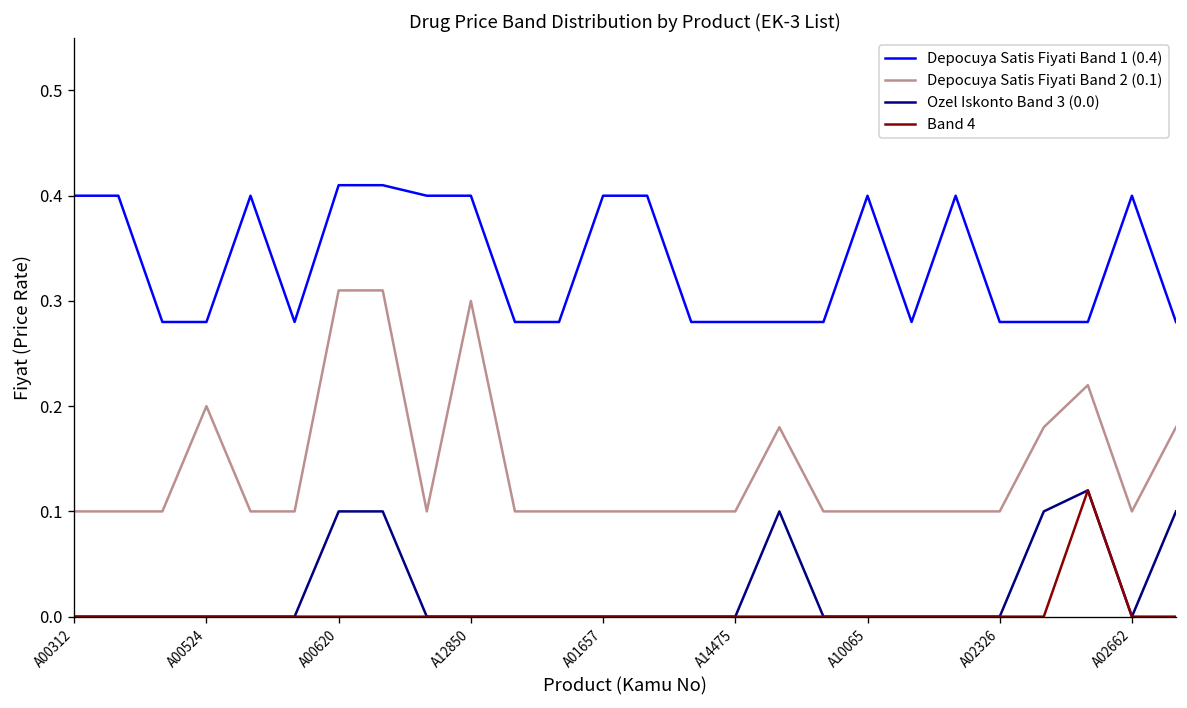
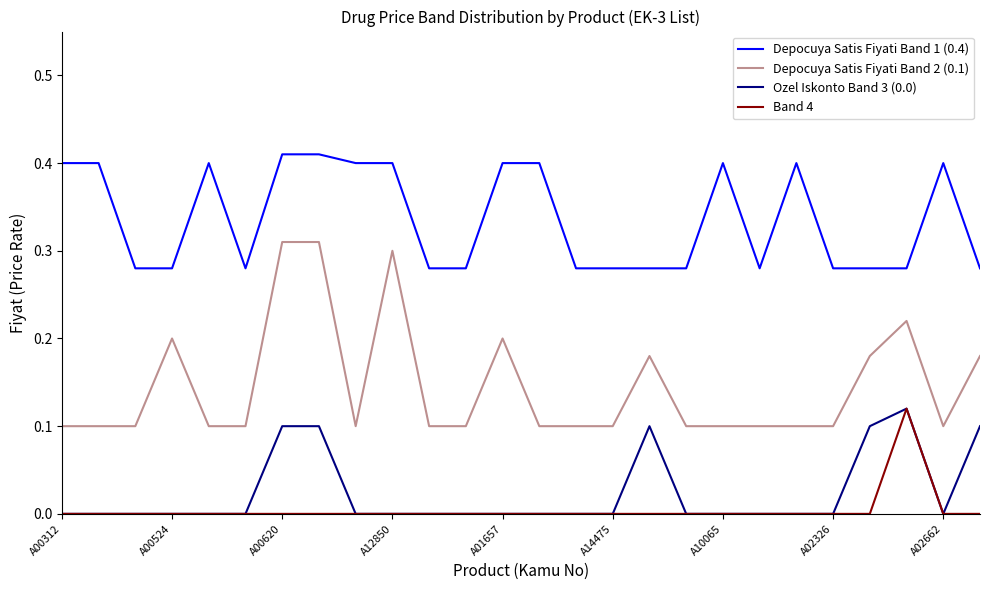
  {
    "Depocuya Satis Fiyati Band 1 (0.4)": {
      "A00312": 0.4,
      "A00524": 0.28,
      "A00620": 0.41,
      "A12850": 0.4,
      "A01657": 0.4,
      "A14475": 0.28,
      "A10065": 0.4,
      "A02326": 0.28,
      "A02662": 0.4
    },
    "Depocuya Satis Fiyati Band 2 (0.1)": {
      "A00312": 0.1,
      "A00524": 0.2,
      "A00620": 0.31,
      "A12850": 0.3,
-     "A01657": 0.1,
+     "A01657": 0.2,
      "A14475": 0.1,
      "A10065": 0.1,
      "A02326": 0.1,
      "A02662": 0.1
    },
    "Ozel Iskonto Band 3 (0.0)": {
      "A00620": 0.1
    },
    "Band 4": {
      "A00620": 0.0
    }
  }
